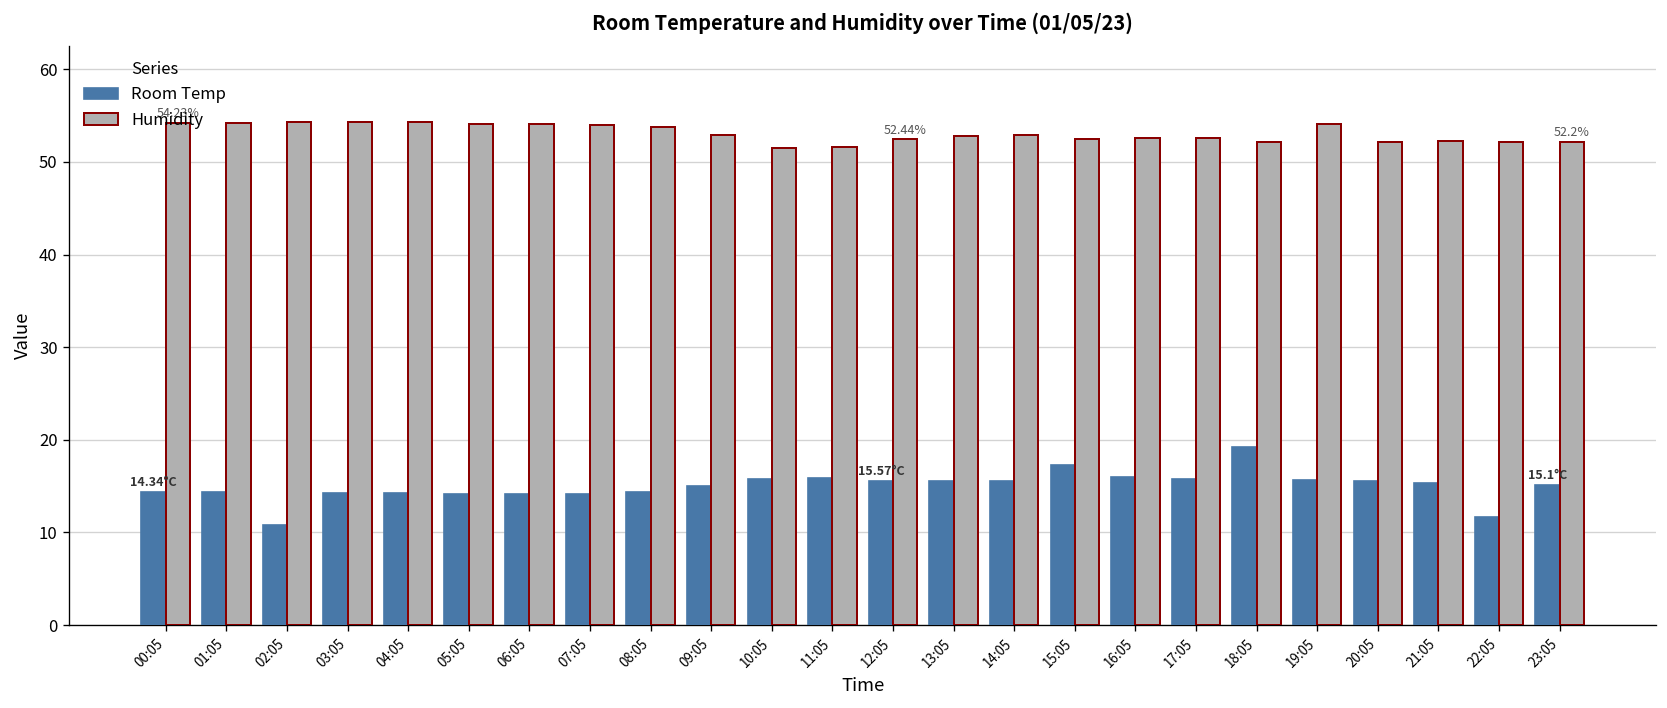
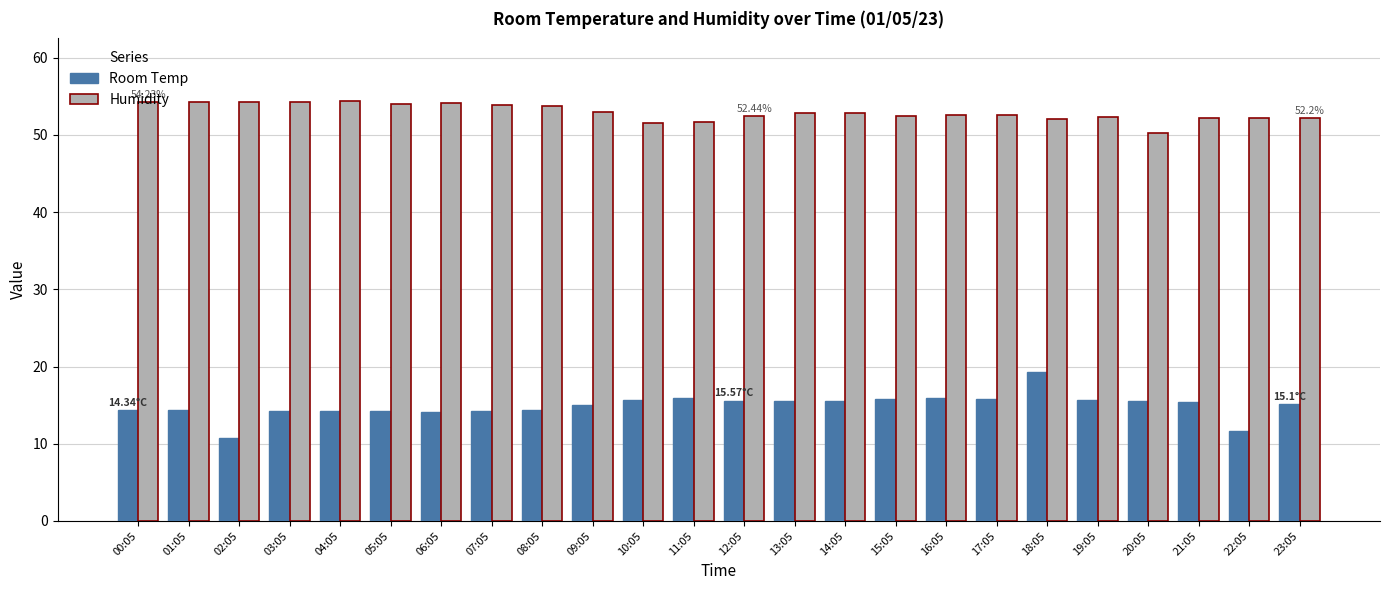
  {
    "Room Temp": {
      "01:05": 14,
      "02:05": 11,
      "03:05": 14,
      "04:05": 14,
      "05:05": 14,
      "06:05": 14,
      "07:05": 14,
      "08:05": 14,
      "09:05": 15,
      "10:05": 16,
      "11:05": 16,
      "13:05": 16,
      "14:05": 16,
-     "15:05": 17,
+     "15:05": 16,
      "16:05": 16,
      "17:05": 16,
      "18:05": 19,
      "19:05": 16,
      "20:05": 16,
      "21:05": 15,
      "22:05": 12
    },
    "Humidity": {
      "01:05": 54,
      "02:05": 54,
      "03:05": 54,
      "04:05": 54,
      "05:05": 54,
      "06:05": 54,
      "07:05": 54,
      "08:05": 54,
      "09:05": 53,
      "10:05": 52,
      "11:05": 52,
      "13:05": 53,
      "14:05": 53,
      "15:05": 53,
      "16:05": 53,
      "17:05": 53,
      "18:05": 52,
-     "19:05": 54,
-     "20:05": 52,
+     "19:05": 52,
+     "20:05": 50,
      "21:05": 52,
      "22:05": 52
    }
  }
